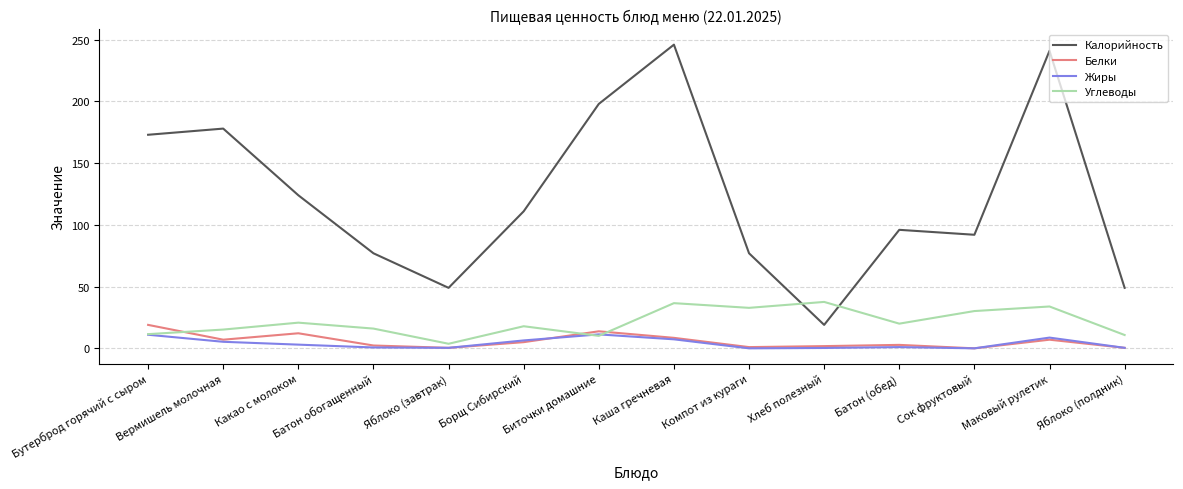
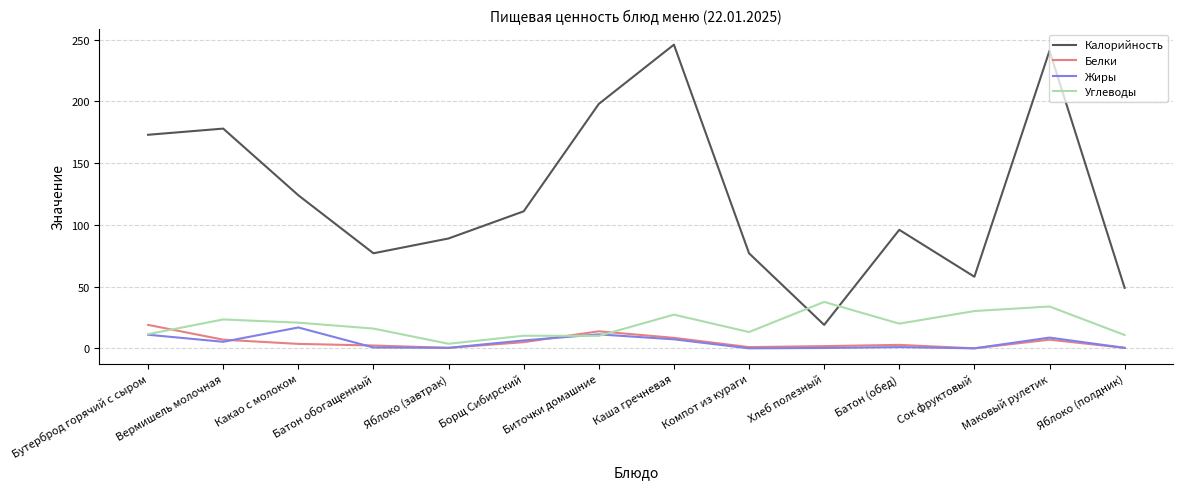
  {
    "Калорийность": {
      "Бутерброд горячий с сыром": 173,
      "Вермишель молочная": 178,
      "Какао с молоком": 124,
      "Батон обогащенный": 77,
-     "Яблоко (завтрак)": 49,
+     "Яблоко (завтрак)": 89,
      "Борщ Сибирский": 111,
      "Биточки домашние": 198,
      "Каша гречневая": 246,
      "Компот из кураги": 77,
      "Хлеб полезный": 19,
      "Батон (обед)": 96,
-     "Сок фруктовый": 92,
+     "Сок фруктовый": 58,
      "Яблоко (полдник)": 49
    },
    "Белки": {
      "Бутерброд горячий с сыром": 19,
-     "Какао с молоком": 12,
+     "Какао с молоком": 4,
      "Биточки домашние": 14
    },
    "Жиры": {
-     "Какао с молоком": 3
+     "Какао с молоком": 17
    },
    "Углеводы": {
-     "Вермишель молочная": 15,
+     "Вермишель молочная": 23,
      "Какао с молоком": 21,
      "Батон обогащенный": 16,
      "Яблоко (завтрак)": 4,
-     "Борщ Сибирский": 18,
-     "Каша гречневая": 37,
-     "Компот из кураги": 33,
+     "Борщ Сибирский": 10,
+     "Каша гречневая": 27,
+     "Компот из кураги": 13,
      "Хлеб полезный": 38,
      "Батон (обед)": 20,
      "Сок фруктовый": 30,
      "Маковый рулетик": 34,
      "Яблоко (полдник)": 11
    }
  }
